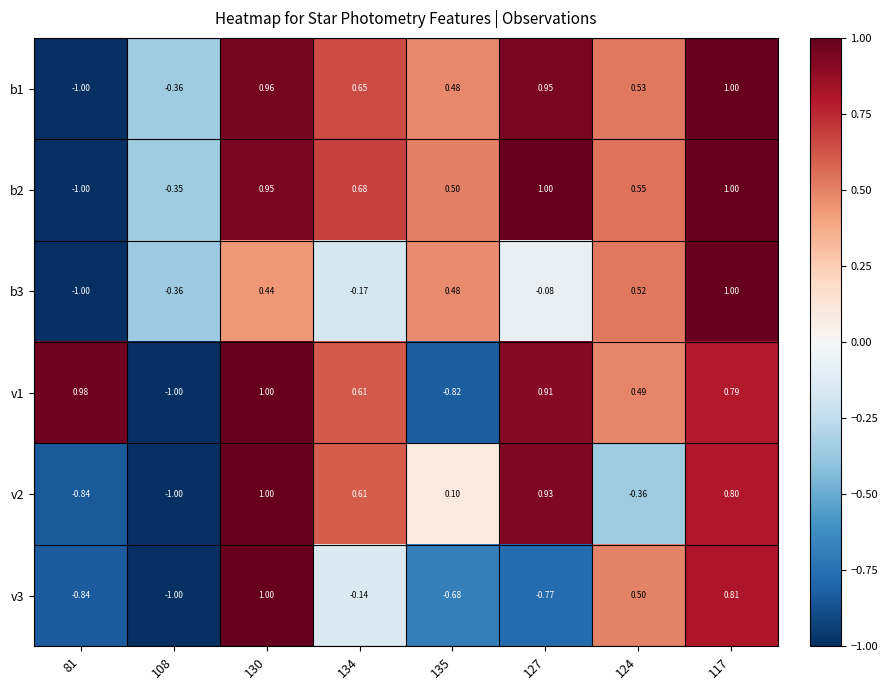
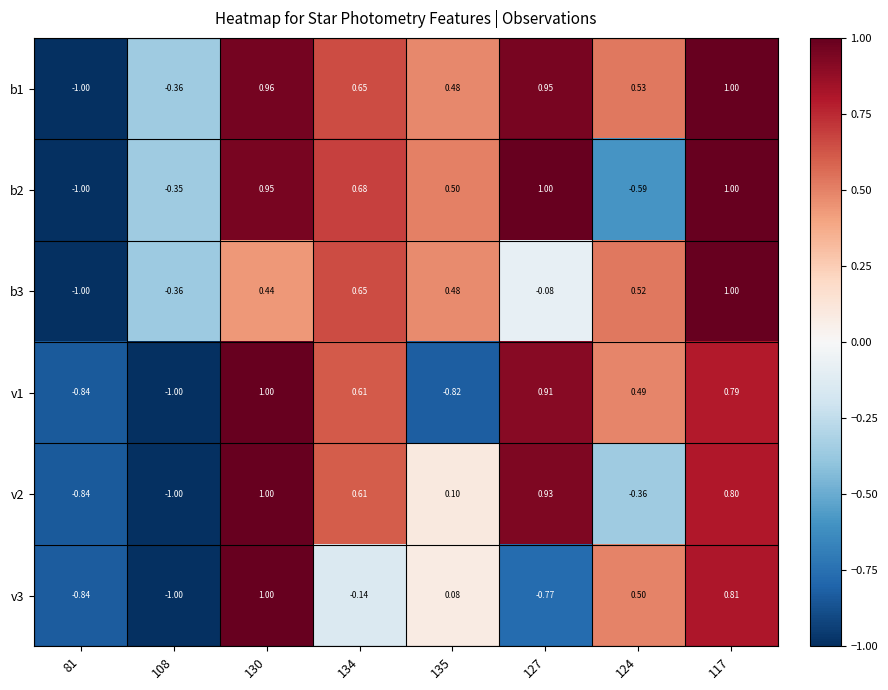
  {
    "b1": {
      "81": -1.00,
      "108": -0.36,
      "130": 0.96,
      "134": 0.65,
      "135": 0.48,
      "127": 0.95,
      "124": 0.53,
      "117": 1.00
    },
    "b2": {
      "81": -1.00,
      "108": -0.35,
      "130": 0.95,
      "134": 0.68,
      "135": 0.50,
      "127": 1.00,
-     "124": 0.55,
+     "124": -0.59,
      "117": 1.00
    },
    "b3": {
      "81": -1.00,
      "108": -0.36,
      "130": 0.44,
-     "134": -0.17,
+     "134": 0.65,
      "135": 0.48,
      "127": -0.08,
      "124": 0.52,
      "117": 1.00
    },
    "v1": {
-     "81": 0.98,
+     "81": -0.84,
      "108": -1.00,
      "130": 1.00,
      "134": 0.61,
      "135": -0.82,
      "127": 0.91,
      "124": 0.49,
      "117": 0.79
    },
    "v2": {
      "81": -0.84,
      "108": -1.00,
      "130": 1.00,
      "134": 0.61,
      "135": 0.10,
      "127": 0.93,
      "124": -0.36,
      "117": 0.80
    },
    "v3": {
      "81": -0.84,
      "108": -1.00,
      "130": 1.00,
      "134": -0.14,
-     "135": -0.68,
+     "135": 0.08,
      "127": -0.77,
      "124": 0.50,
      "117": 0.81
    }
  }
